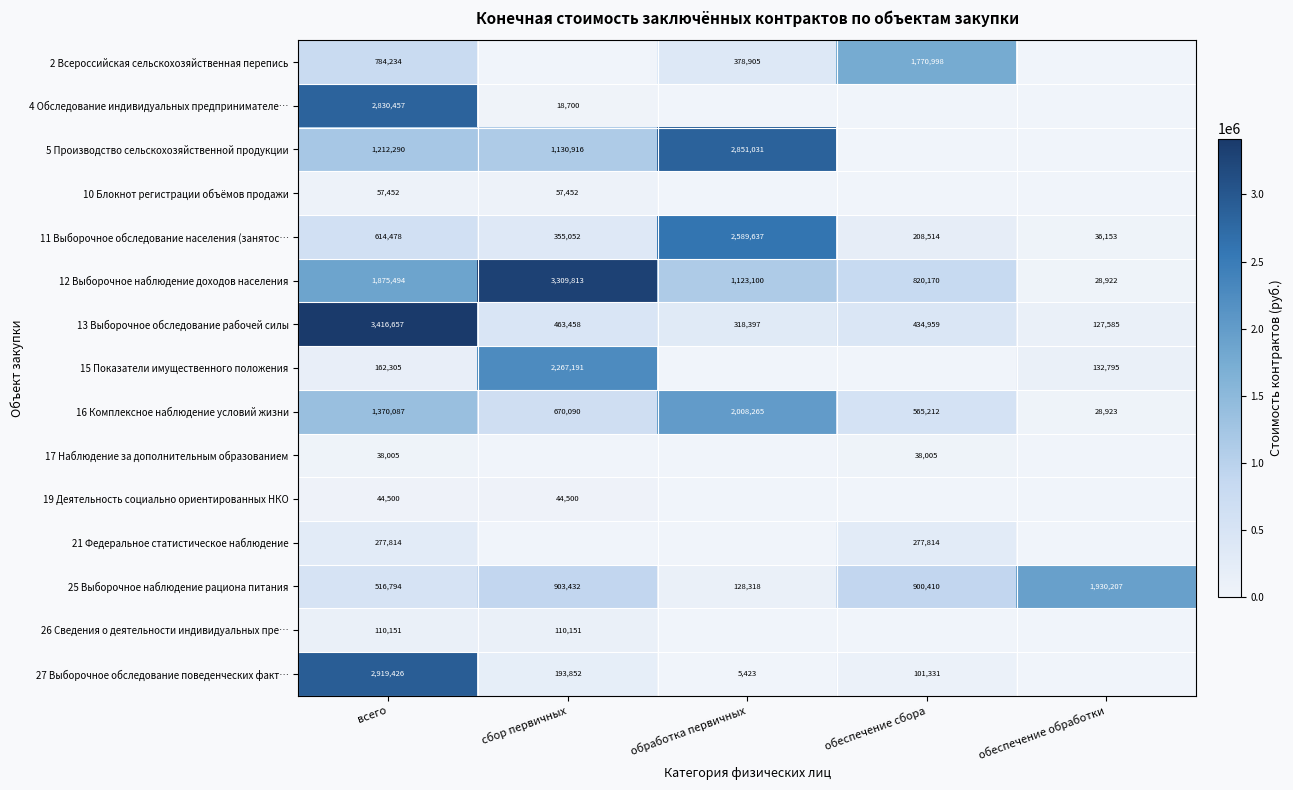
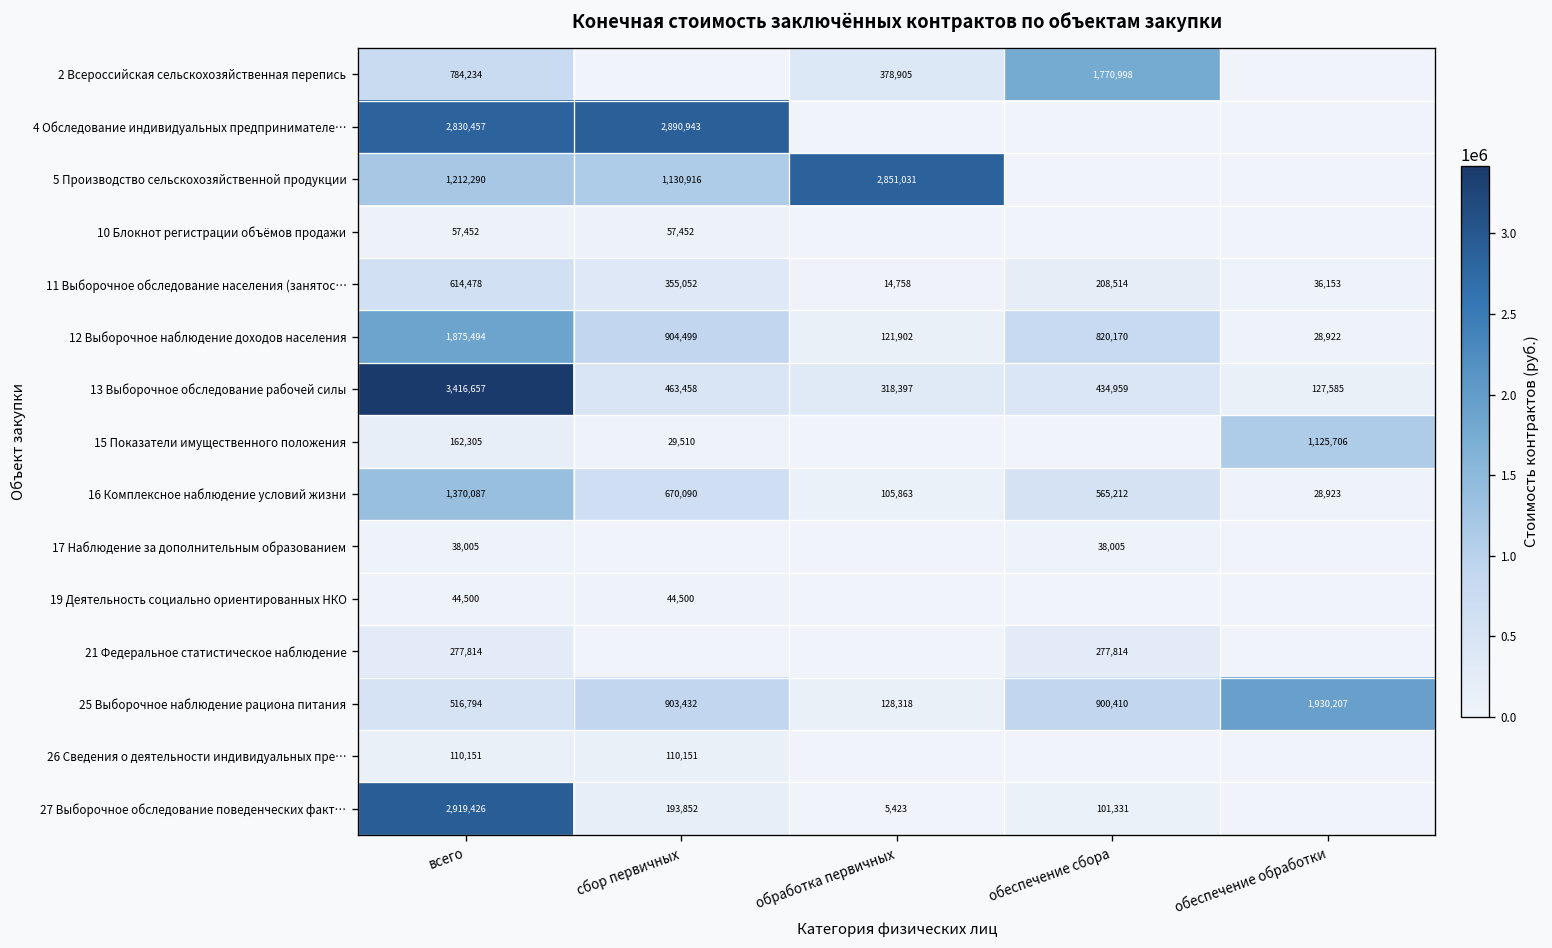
  {
    "2 Всероссийская сельскохозяйственная перепись": {
      "всего": "784,234",
      "обработка первичных": "378,905",
      "обеспечение сбора": "1,770,998"
    },
    "4 Обследование индивидуальных предпринимателе…": {
      "всего": "2,830,457",
-     "сбор первичных": "18,700"
+     "сбор первичных": "2,890,943"
    },
    "5 Производство сельскохозяйственной продукции": {
      "всего": "1,212,290",
      "сбор первичных": "1,130,916",
      "обработка первичных": "2,851,031"
    },
    "10 Блокнот регистрации объёмов продажи": {
      "всего": "57,452",
      "сбор первичных": "57,452"
    },
    "11 Выборочное обследование населения (занятос…": {
      "всего": "614,478",
      "сбор первичных": "355,052",
-     "обработка первичных": "2,589,637",
+     "обработка первичных": "14,758",
      "обеспечение сбора": "208,514",
      "обеспечение обработки": "36,153"
    },
    "12 Выборочное наблюдение доходов населения": {
      "всего": "1,875,494",
-     "сбор первичных": "3,309,813",
-     "обработка первичных": "1,123,100",
+     "сбор первичных": "904,499",
+     "обработка первичных": "121,902",
      "обеспечение сбора": "820,170",
      "обеспечение обработки": "28,922"
    },
    "13 Выборочное обследование рабочей силы": {
      "всего": "3,416,657",
      "сбор первичных": "463,458",
      "обработка первичных": "318,397",
      "обеспечение сбора": "434,959",
      "обеспечение обработки": "127,585"
    },
    "15 Показатели имущественного положения": {
      "всего": "162,305",
-     "сбор первичных": "2,267,191",
-     "обеспечение обработки": "132,795"
+     "сбор первичных": "29,510",
+     "обеспечение обработки": "1,125,706"
    },
    "16 Комплексное наблюдение условий жизни": {
      "всего": "1,370,087",
      "сбор первичных": "670,090",
-     "обработка первичных": "2,008,265",
+     "обработка первичных": "105,863",
      "обеспечение сбора": "565,212",
      "обеспечение обработки": "28,923"
    },
    "17 Наблюдение за дополнительным образованием": {
      "всего": "38,005",
      "обеспечение сбора": "38,005"
    },
    "19 Деятельность социально ориентированных НКО": {
      "всего": "44,500",
      "сбор первичных": "44,500"
    },
    "21 Федеральное статистическое наблюдение": {
      "всего": "277,814",
      "обеспечение сбора": "277,814"
    },
    "25 Выборочное наблюдение рациона питания": {
      "всего": "516,794",
      "сбор первичных": "903,432",
      "обработка первичных": "128,318",
      "обеспечение сбора": "900,410",
      "обеспечение обработки": "1,930,207"
    },
    "26 Сведения о деятельности индивидуальных пре…": {
      "всего": "110,151",
      "сбор первичных": "110,151"
    },
    "27 Выборочное обследование поведенческих факт…": {
      "всего": "2,919,426",
      "сбор первичных": "193,852",
      "обработка первичных": "5,423",
      "обеспечение сбора": "101,331"
    }
  }
